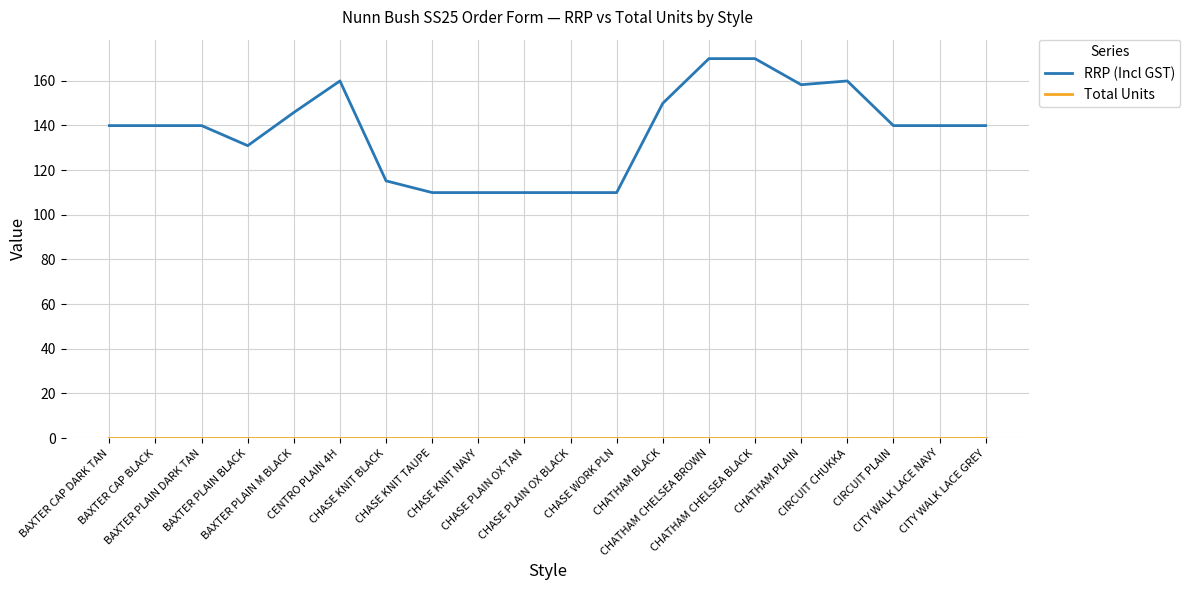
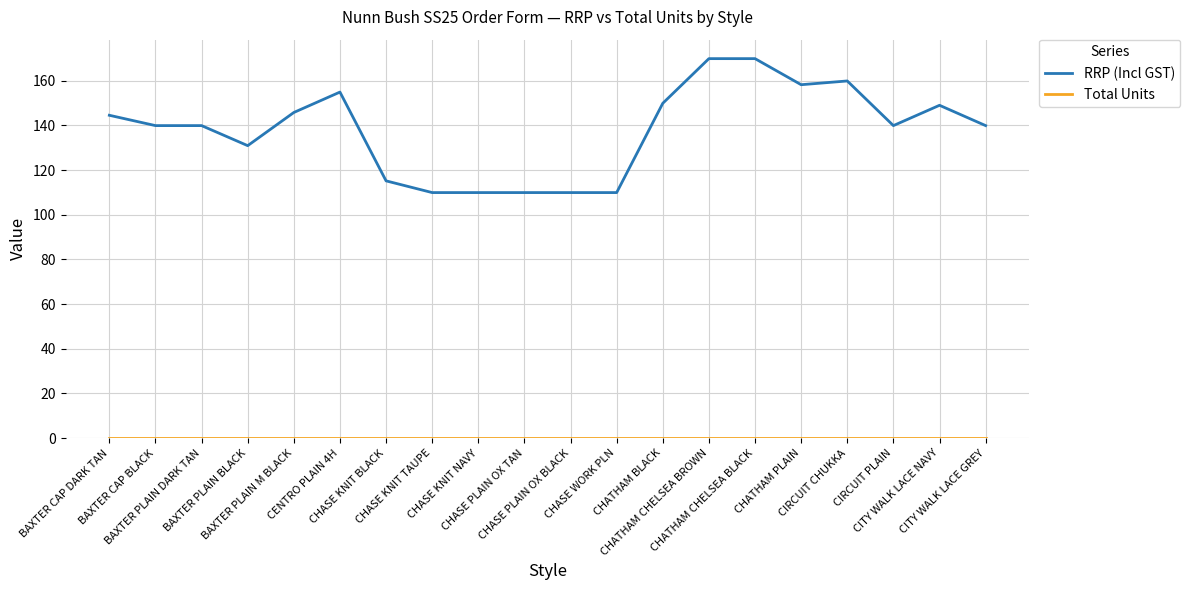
  {
    "RRP (Incl GST)": {
-     "BAXTER CAP DARK TAN": 140,
+     "BAXTER CAP DARK TAN": 145,
      "BAXTER CAP BLACK": 140,
      "BAXTER PLAIN DARK TAN": 140,
      "BAXTER PLAIN BLACK": 131,
      "BAXTER PLAIN M BLACK": 146,
-     "CENTRO PLAIN 4H": 160,
+     "CENTRO PLAIN 4H": 155,
      "CHASE KNIT BLACK": 115,
      "CHASE KNIT TAUPE": 110,
      "CHASE KNIT NAVY": 110,
      "CHASE PLAIN OX TAN": 110,
      "CHASE PLAIN OX BLACK": 110,
      "CHASE WORK PLN": 110,
      "CHATHAM BLACK": 150,
      "CHATHAM CHELSEA BROWN": 170,
      "CHATHAM CHELSEA BLACK": 170,
      "CHATHAM PLAIN": 158,
      "CIRCUIT CHUKKA": 160,
      "CIRCUIT PLAIN": 140,
-     "CITY WALK LACE NAVY": 140,
+     "CITY WALK LACE NAVY": 149,
      "CITY WALK LACE GREY": 140
    },
    "Total Units": {
      "BAXTER CAP DARK TAN": 0,
      "BAXTER CAP BLACK": 0,
      "BAXTER PLAIN DARK TAN": 0,
      "BAXTER PLAIN BLACK": 0,
      "BAXTER PLAIN M BLACK": 0,
      "CENTRO PLAIN 4H": 0,
      "CHASE KNIT BLACK": 0,
      "CHASE KNIT TAUPE": 0,
      "CHASE KNIT NAVY": 0,
      "CHASE PLAIN OX TAN": 0,
      "CHASE PLAIN OX BLACK": 0,
      "CHASE WORK PLN": 0,
      "CHATHAM BLACK": 0,
      "CHATHAM CHELSEA BROWN": 0,
      "CHATHAM CHELSEA BLACK": 0,
      "CHATHAM PLAIN": 0,
      "CIRCUIT CHUKKA": 0,
      "CIRCUIT PLAIN": 0,
      "CITY WALK LACE NAVY": 0,
      "CITY WALK LACE GREY": 0
    }
  }
